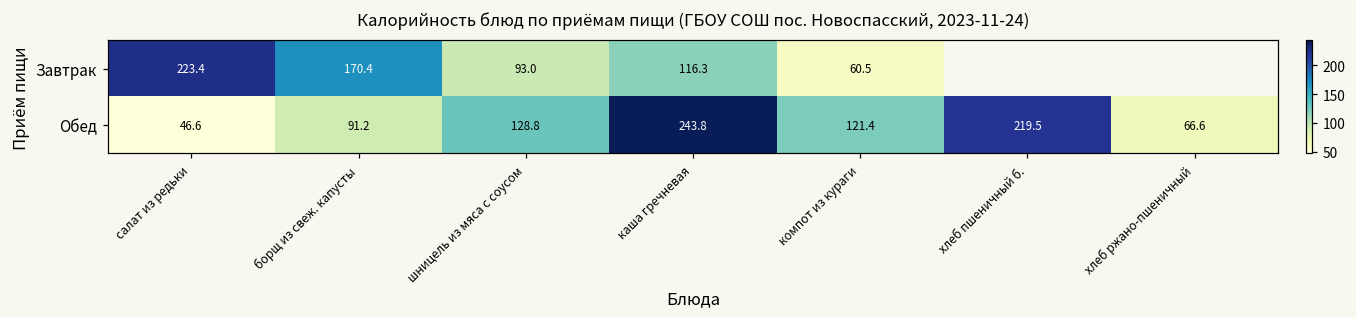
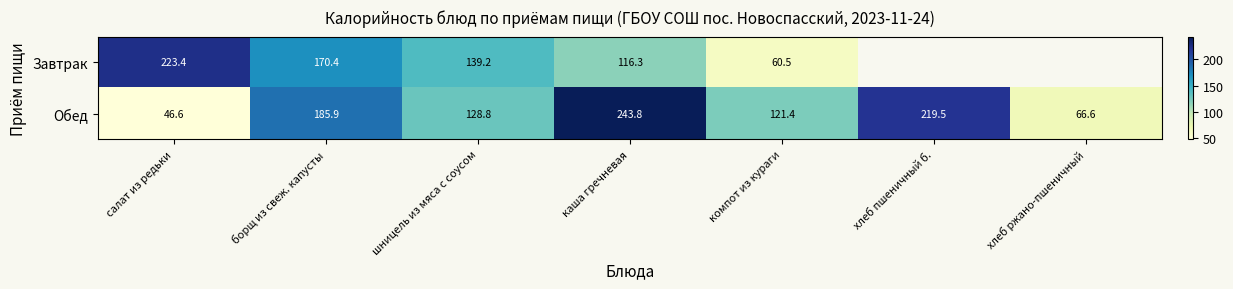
  {
    "Завтрак": {
      "салат из редьки": 223.4,
      "борщ из свеж. капусты": 170.4,
-     "шницель из мяса с соусом": 93.0,
+     "шницель из мяса с соусом": 139.2,
      "каша гречневая": 116.3,
      "компот из кураги": 60.5
    },
    "Обед": {
      "салат из редьки": 46.6,
-     "борщ из свеж. капусты": 91.2,
+     "борщ из свеж. капусты": 185.9,
      "шницель из мяса с соусом": 128.8,
      "каша гречневая": 243.8,
      "компот из кураги": 121.4,
      "хлеб пшеничный б.": 219.5,
      "хлеб ржано-пшеничный": 66.6
    }
  }
